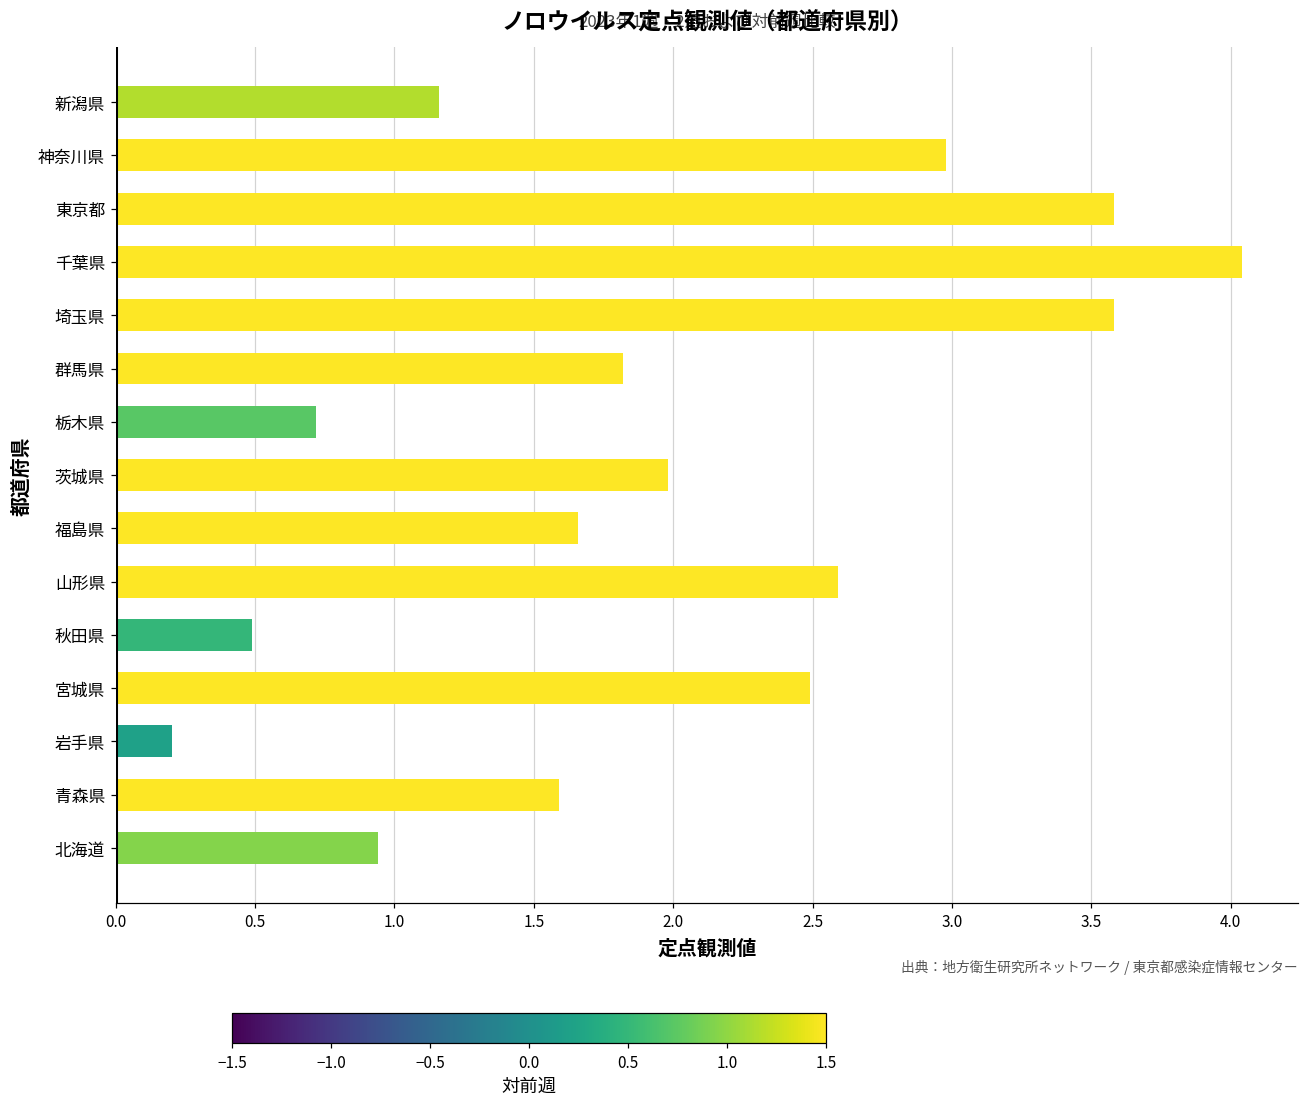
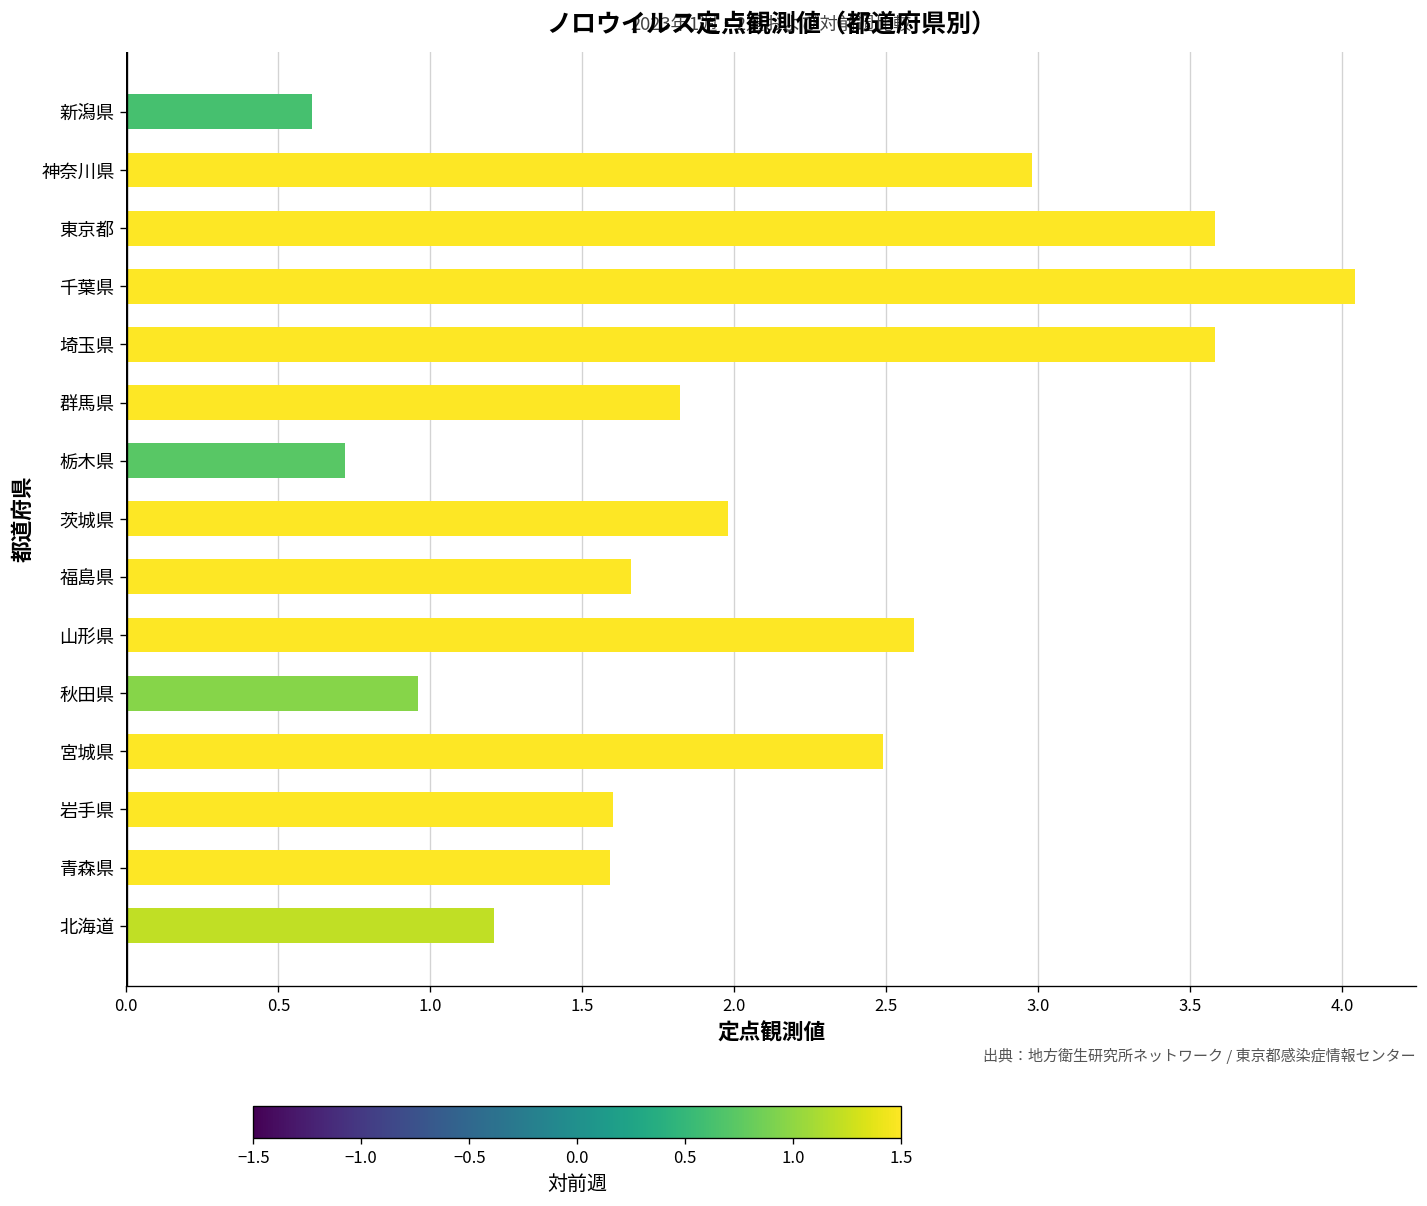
  {
-   "新潟県": 1.16,
+   "新潟県": 0.61,
    "神奈川県": 2.98,
    "東京都": 3.58,
    "千葉県": 4.04,
    "埼玉県": 3.58,
    "群馬県": 1.82,
    "栃木県": 0.72,
    "茨城県": 1.98,
    "福島県": 1.66,
    "山形県": 2.59,
-   "秋田県": 0.49,
+   "秋田県": 0.96,
    "宮城県": 2.49,
-   "岩手県": 0.2,
+   "岩手県": 1.6,
    "青森県": 1.59,
-   "北海道": 0.94
+   "北海道": 1.21
  }
